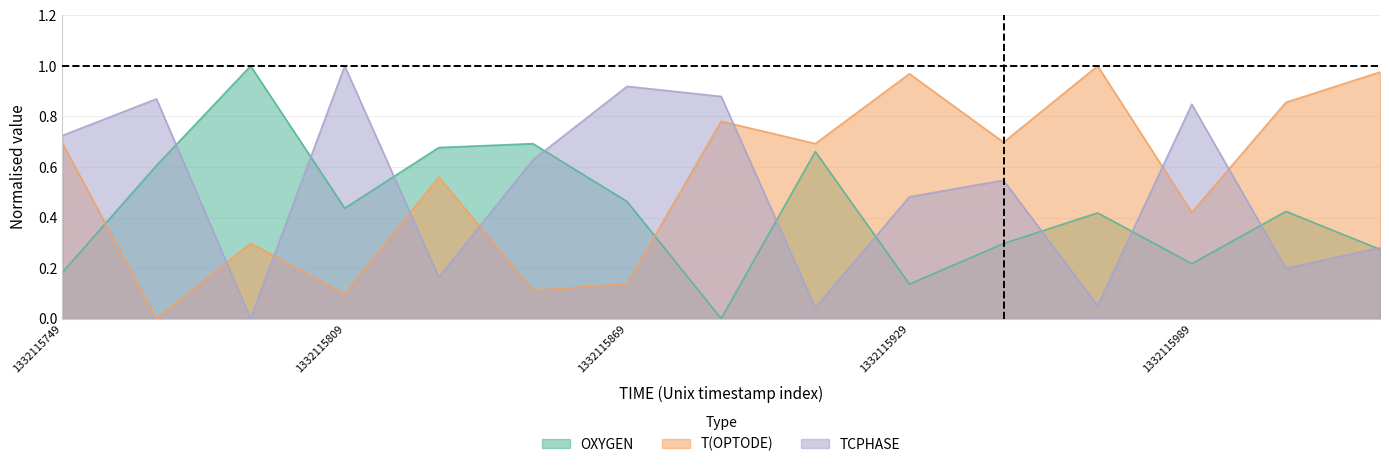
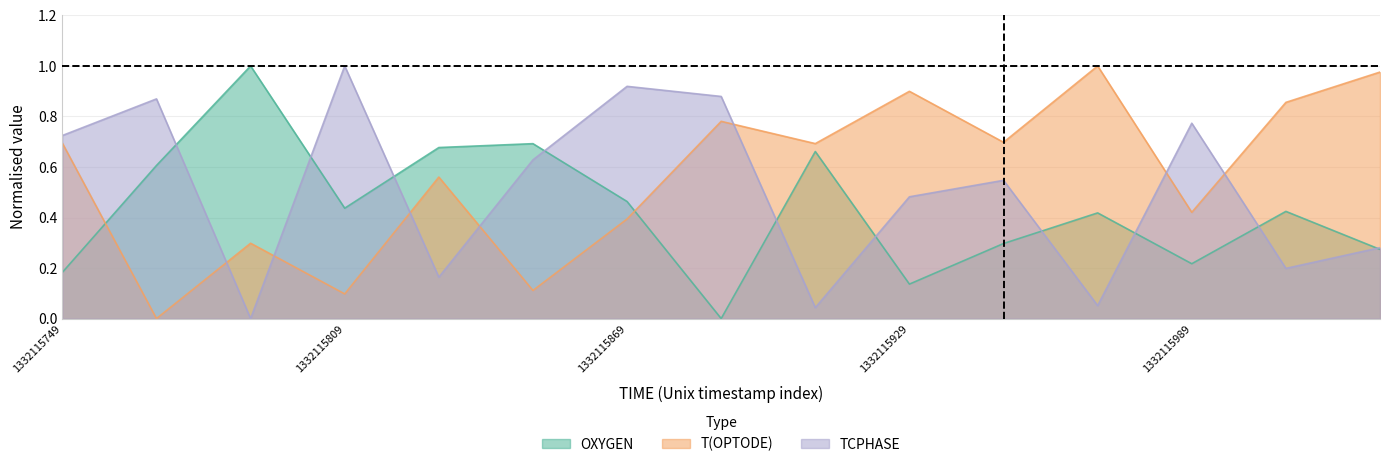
  {
    "OXYGEN": {
      "1332115749": 0.18,
      "1332115809": 0.44,
      "1332115869": 0.46,
      "1332115929": 0.14,
      "1332115989": 0.22
    },
    "T(OPTODE)": {
      "1332115749": 0.69,
      "1332115809": 0.10,
-     "1332115869": 0.14,
-     "1332115929": 0.97,
+     "1332115869": 0.39,
+     "1332115929": 0.90,
      "1332115989": 0.42
    },
    "TCPHASE": {
      "1332115749": 0.72,
      "1332115809": 1.00,
      "1332115869": 0.92,
      "1332115929": 0.48,
-     "1332115989": 0.85
+     "1332115989": 0.77
    }
  }
